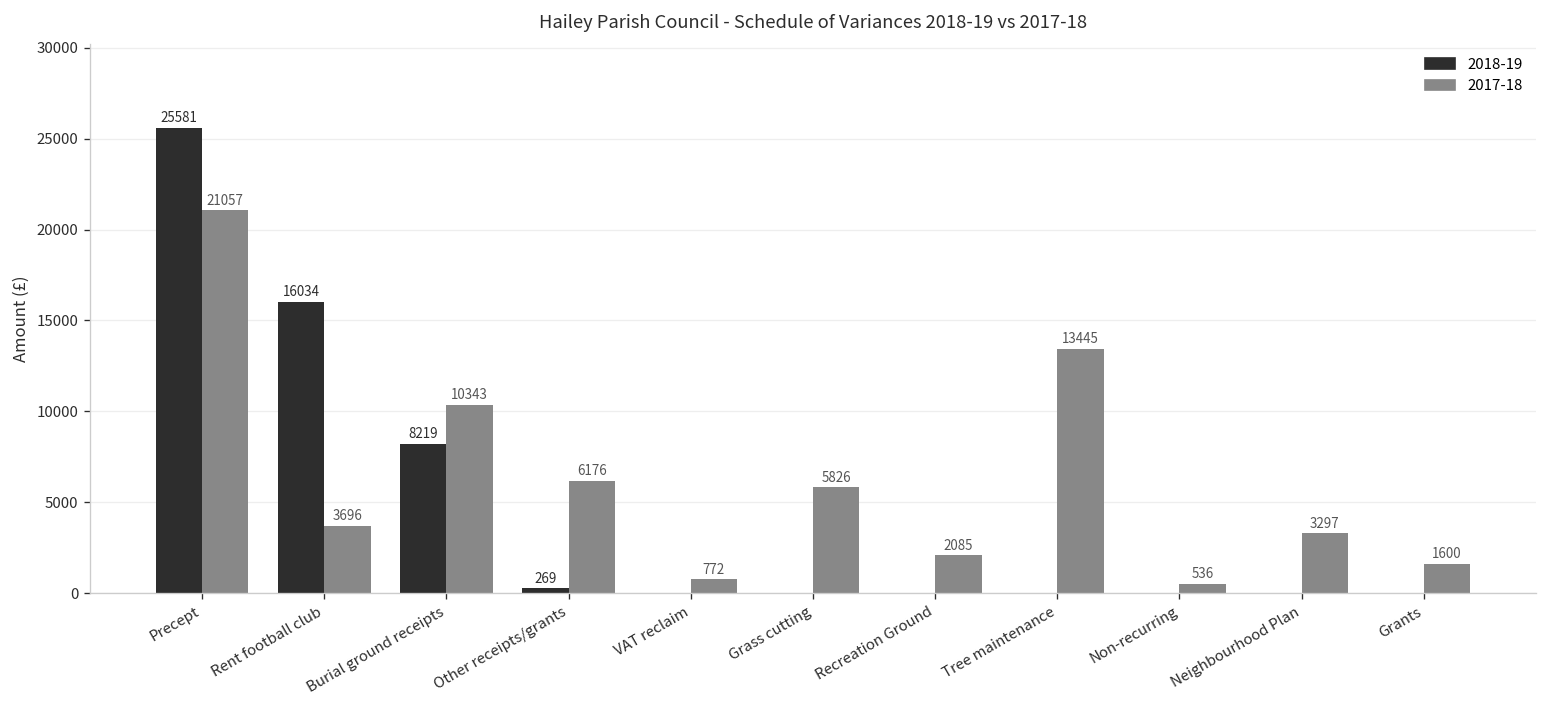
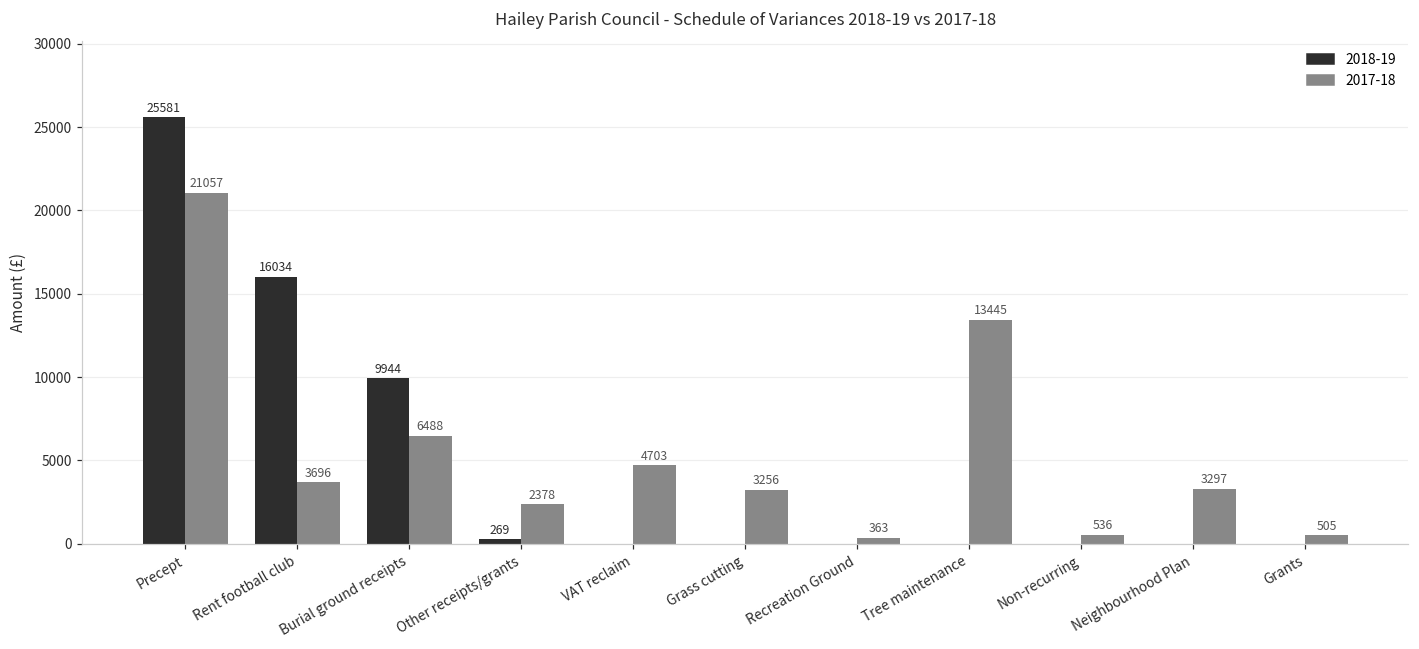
  {
    "2018-19": {
      "Precept": 25581,
      "Rent football club": 16034,
-     "Burial ground receipts": 8219,
+     "Burial ground receipts": 9944,
      "Other receipts/grants": 269
    },
    "2017-18": {
      "Precept": 21057,
      "Rent football club": 3696,
-     "Burial ground receipts": 10343,
-     "Other receipts/grants": 6176,
-     "VAT reclaim": 772,
-     "Grass cutting": 5826,
-     "Recreation Ground": 2085,
+     "Burial ground receipts": 6488,
+     "Other receipts/grants": 2378,
+     "VAT reclaim": 4703,
+     "Grass cutting": 3256,
+     "Recreation Ground": 363,
      "Tree maintenance": 13445,
      "Non-recurring": 536,
      "Neighbourhood Plan": 3297,
-     "Grants": 1600
+     "Grants": 505
    }
  }
